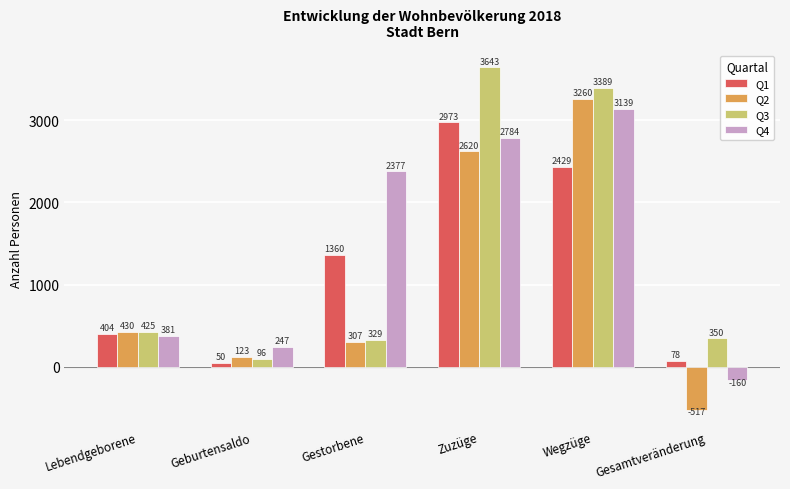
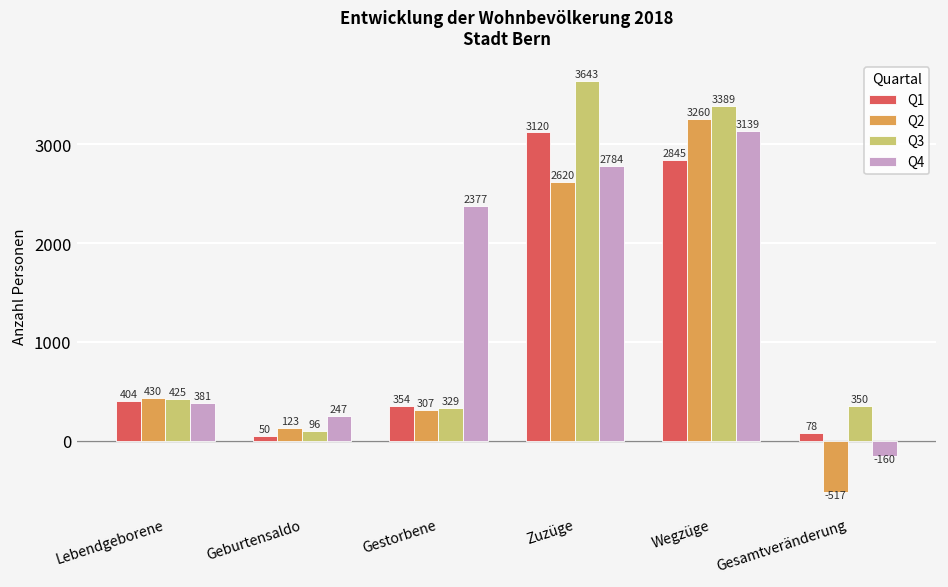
  {
    "Q1": {
      "Lebendgeborene": 404,
      "Geburtensaldo": 50,
-     "Gestorbene": 1360,
-     "Zuzüge": 2973,
-     "Wegzüge": 2429,
+     "Gestorbene": 354,
+     "Zuzüge": 3120,
+     "Wegzüge": 2845,
      "Gesamtveränderung": 78
    },
    "Q4": {
      "Lebendgeborene": 381,
      "Geburtensaldo": 247,
      "Gestorbene": 2377,
      "Zuzüge": 2784,
      "Wegzüge": 3139,
      "Gesamtveränderung": -160
    }
  }
